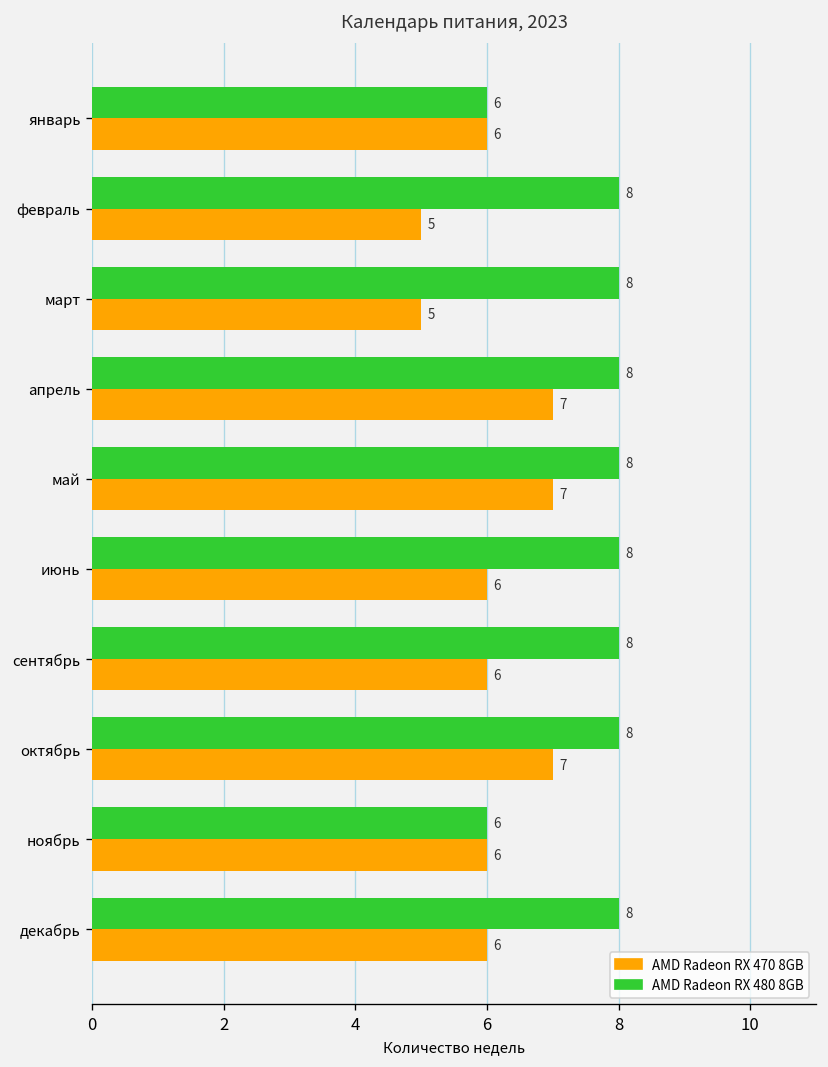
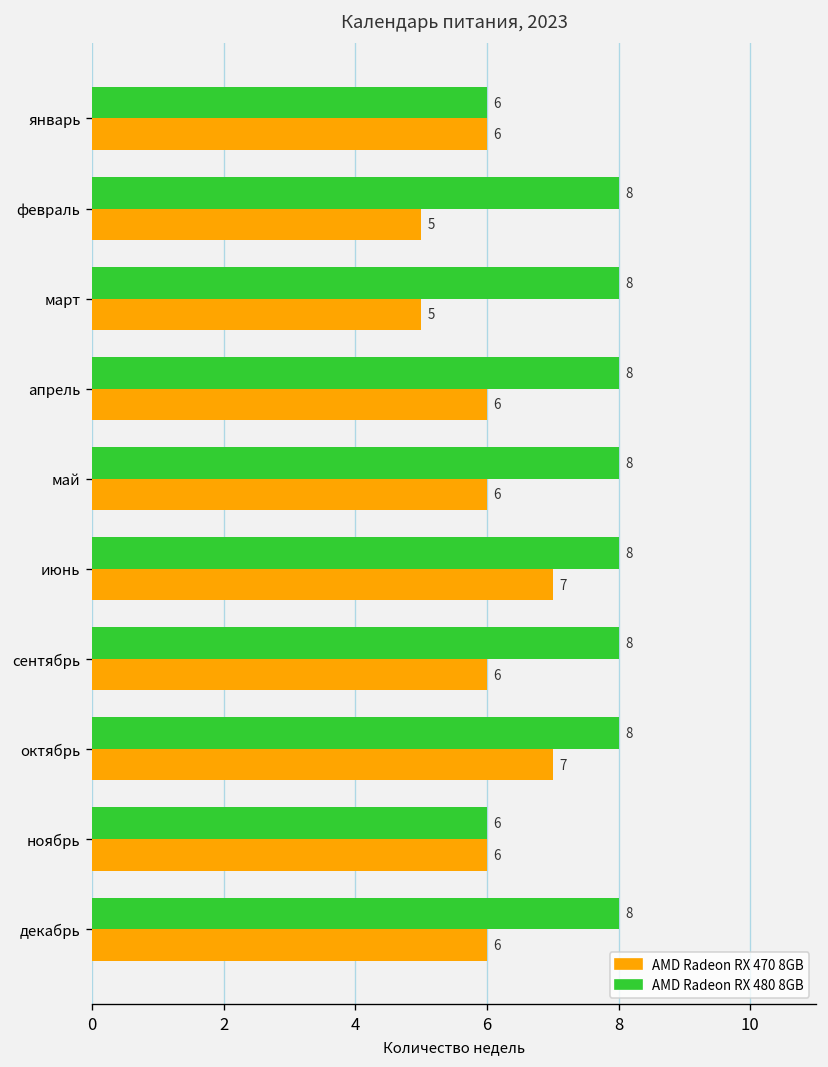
  {
    "AMD Radeon RX 470 8GB": {
      "январь": 6,
      "февраль": 5,
      "март": 5,
-     "апрель": 7,
-     "май": 7,
-     "июнь": 6,
+     "апрель": 6,
+     "май": 6,
+     "июнь": 7,
      "сентябрь": 6,
      "октябрь": 7,
      "ноябрь": 6,
      "декабрь": 6
    },
    "AMD Radeon RX 480 8GB": {
      "январь": 6,
      "февраль": 8,
      "март": 8,
      "апрель": 8,
      "май": 8,
      "июнь": 8,
      "сентябрь": 8,
      "октябрь": 8,
      "ноябрь": 6,
      "декабрь": 8
    }
  }
